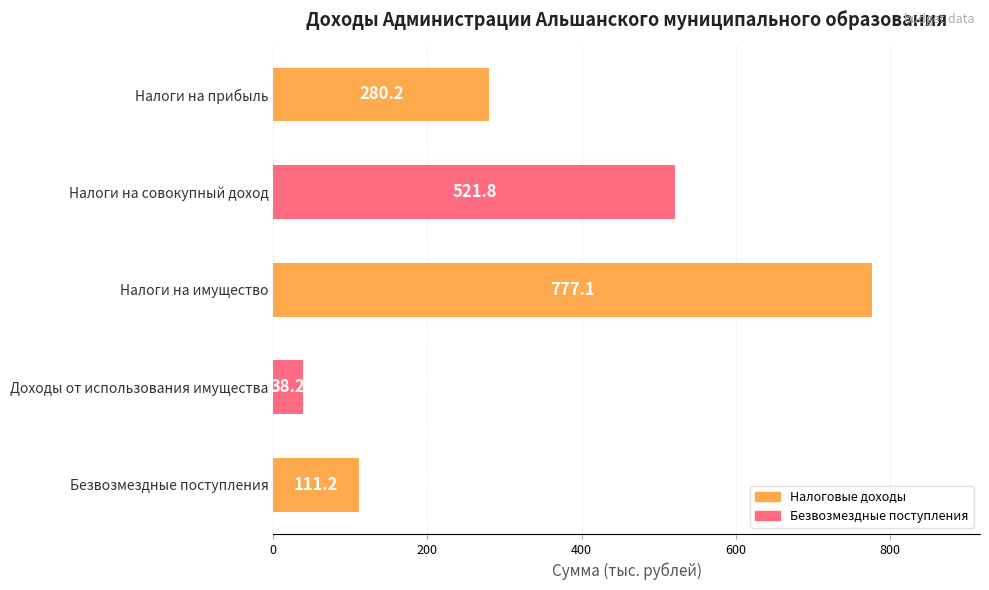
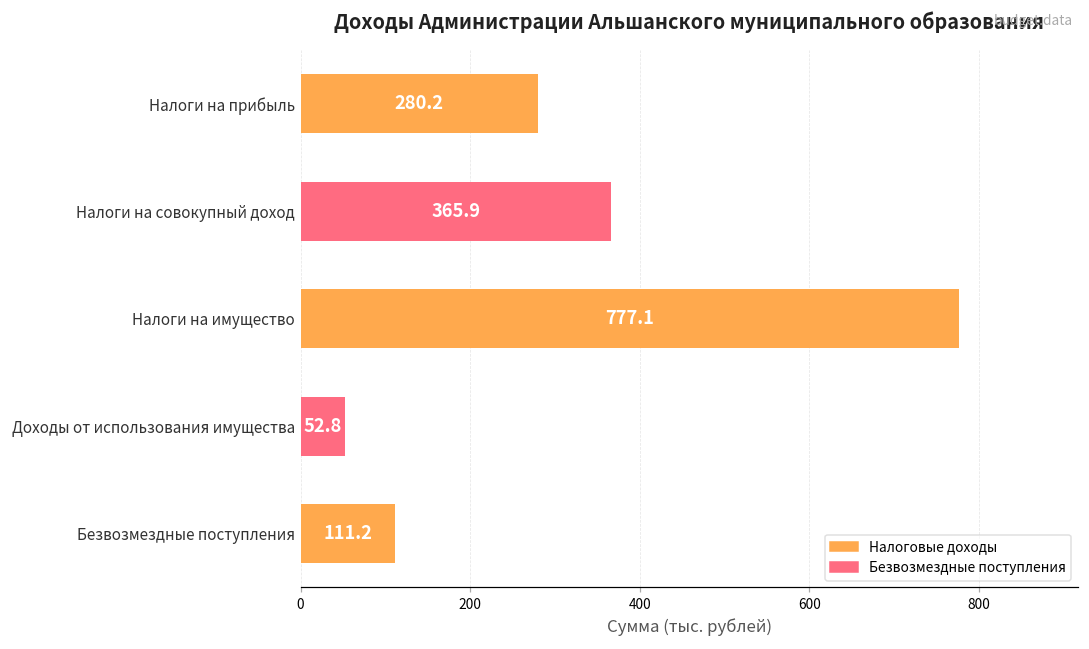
  {
    "Налоги на прибыль": 280.2,
-   "Налоги на совокупный доход": 521.8,
+   "Налоги на совокупный доход": 365.9,
    "Налоги на имущество": 777.1,
-   "Доходы от использования имущества": 38.2,
+   "Доходы от использования имущества": 52.8,
    "Безвозмездные поступления": 111.2
  }
